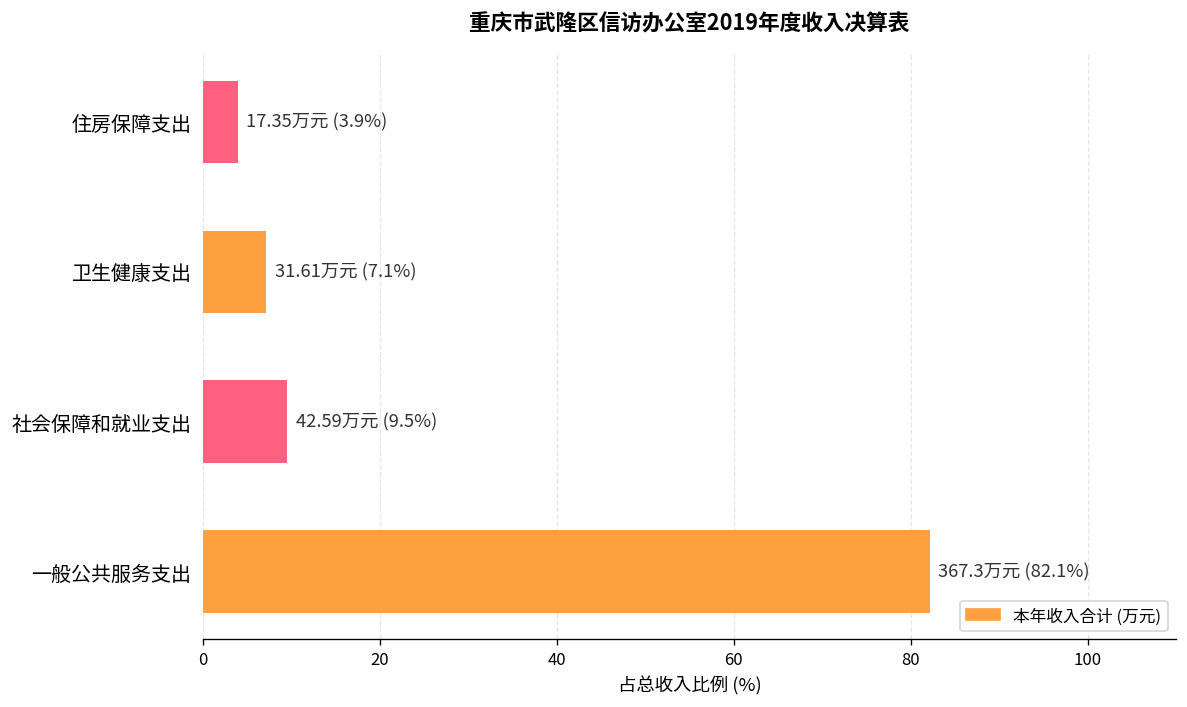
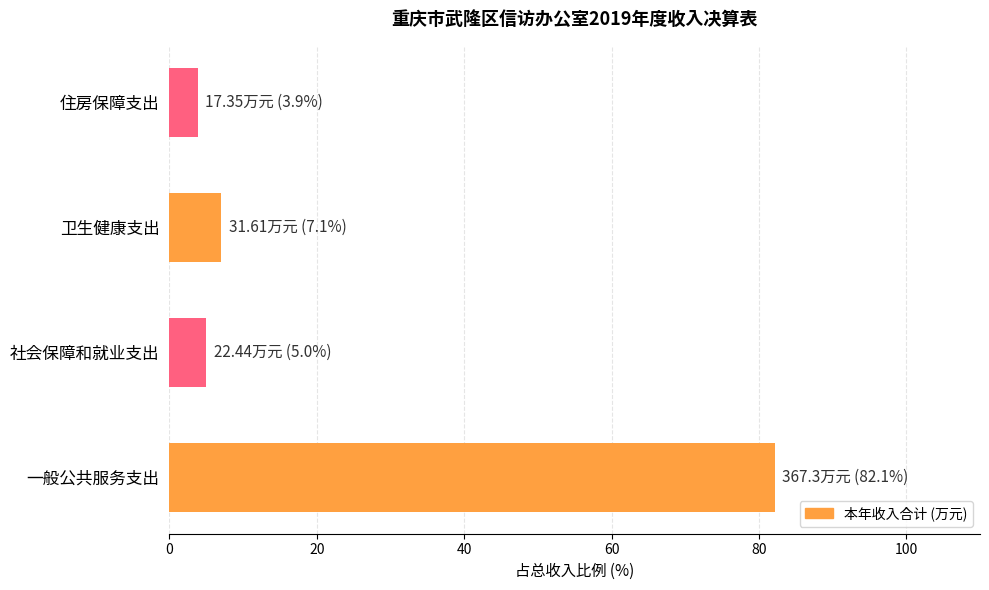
  {
    "住房保障支出": "(3.9%)",
    "卫生健康支出": "(7.1%)",
-   "社会保障和就业支出": "42.59万元 (9.5%)",
+   "社会保障和就业支出": "22.44万元 (5.0%)",
    "一般公共服务支出": "(82.1%)"
  }
